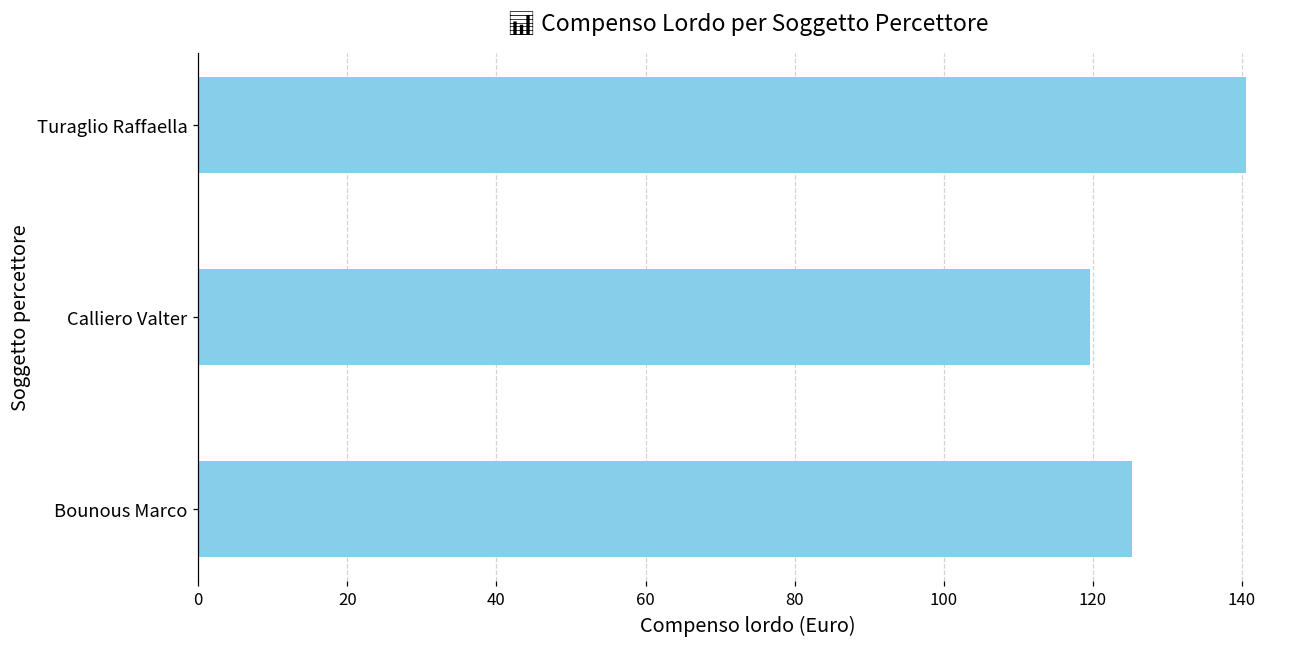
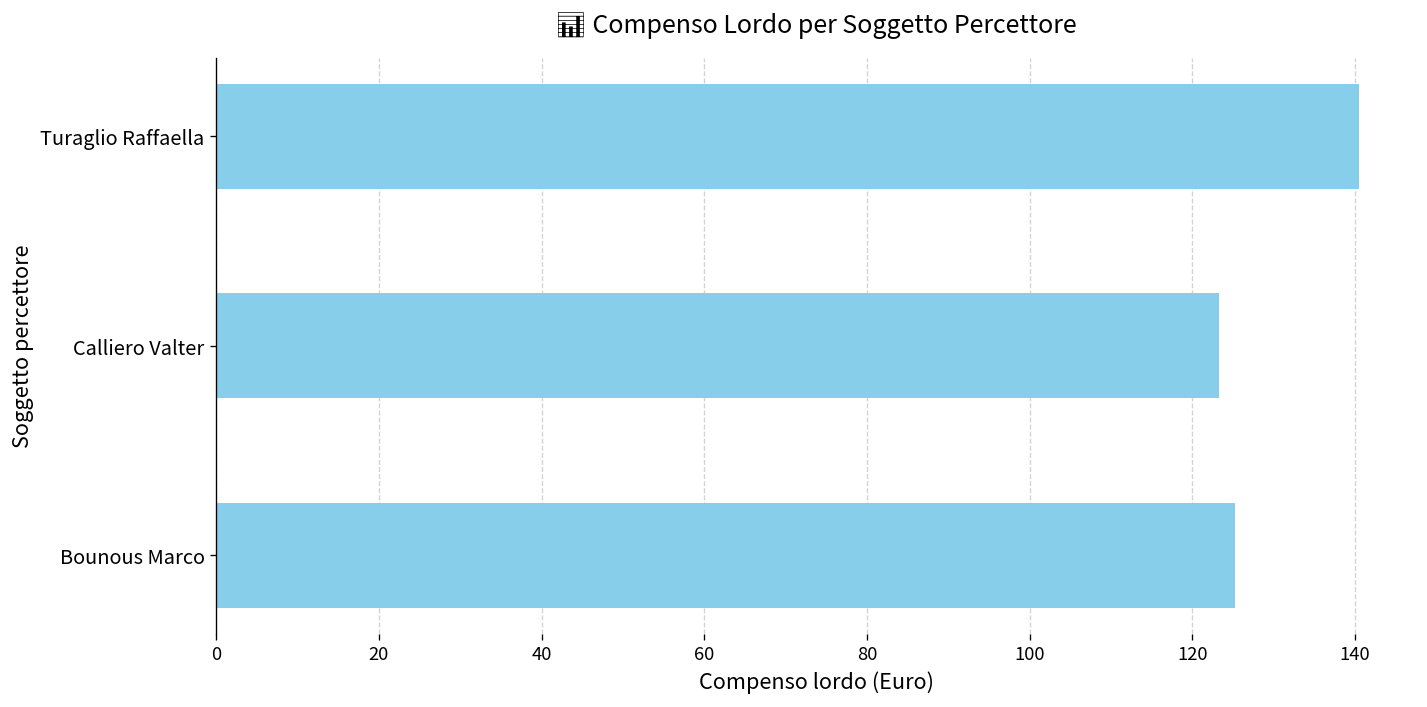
  {
    "Turaglio Raffaella": 140,
-   "Calliero Valter": 120,
+   "Calliero Valter": 123,
    "Bounous Marco": 125
  }
